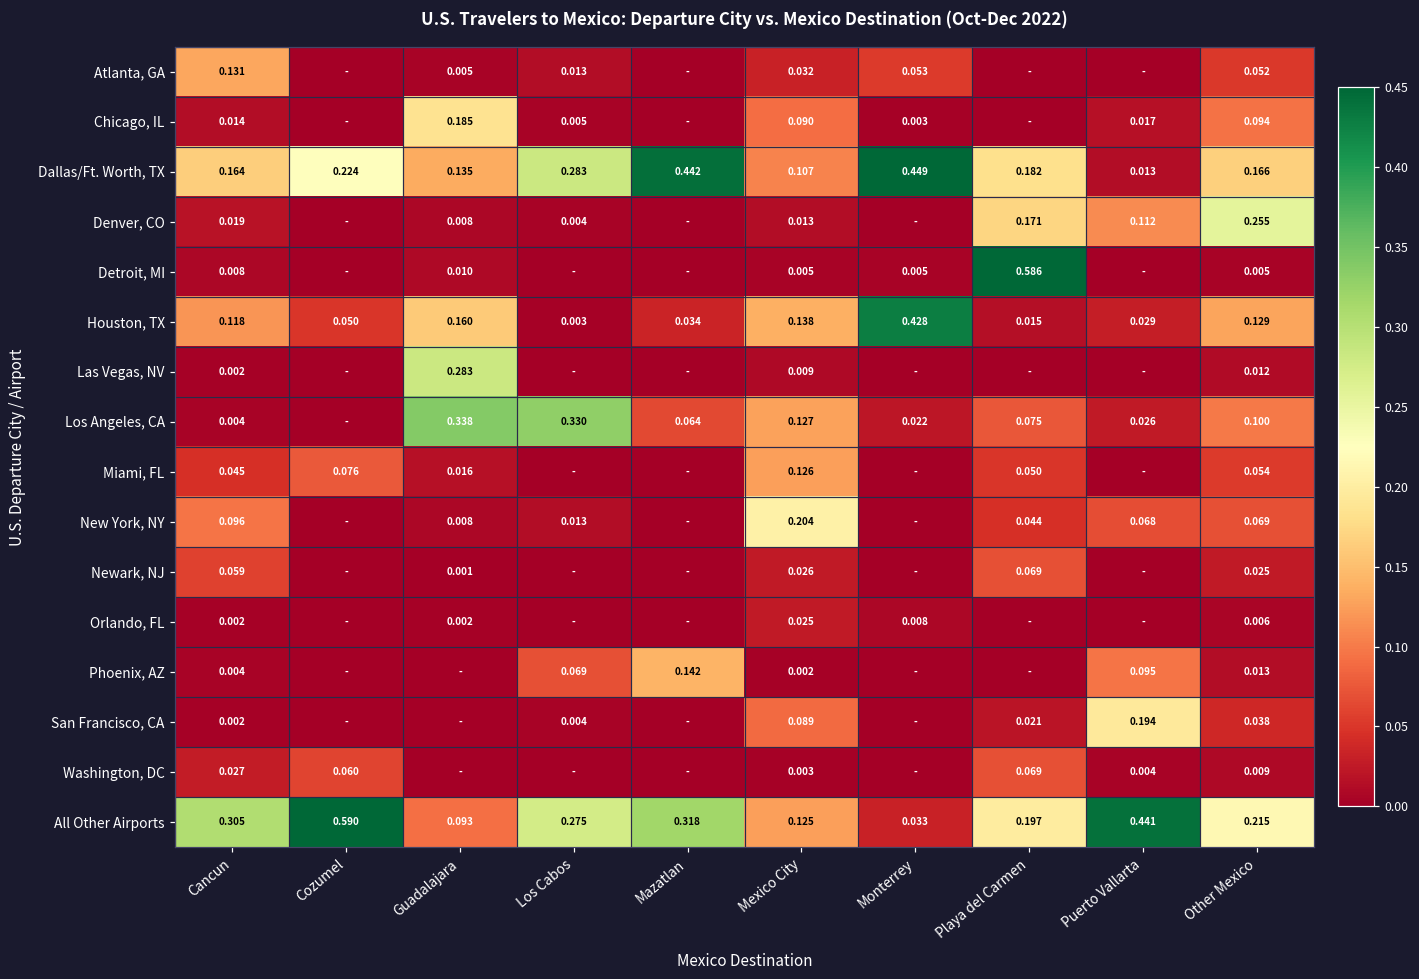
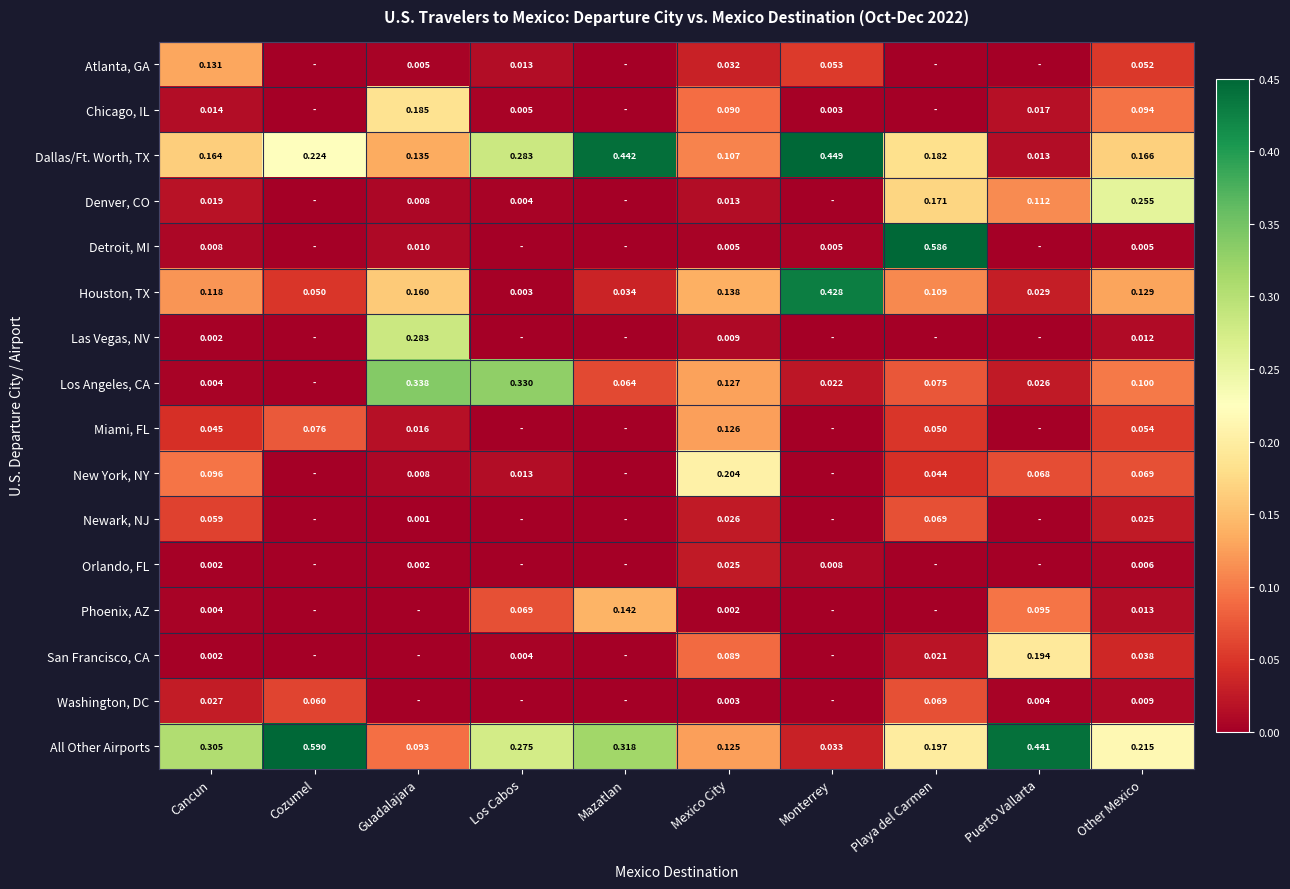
  {
    "Atlanta, GA": {
      "Cancun": 0.131,
      "Guadalajara": 0.005,
      "Los Cabos": 0.013,
      "Mexico City": 0.032,
      "Monterrey": 0.053,
      "Other Mexico": 0.052
    },
    "Chicago, IL": {
      "Cancun": 0.014,
      "Guadalajara": 0.185,
      "Los Cabos": 0.005,
      "Mexico City": 0.090,
      "Monterrey": 0.003,
      "Puerto Vallarta": 0.017,
      "Other Mexico": 0.094
    },
    "Dallas/Ft. Worth, TX": {
      "Cancun": 0.164,
      "Cozumel": 0.224,
      "Guadalajara": 0.135,
      "Los Cabos": 0.283,
      "Mazatlan": 0.442,
      "Mexico City": 0.107,
      "Monterrey": 0.449,
      "Playa del Carmen": 0.182,
      "Puerto Vallarta": 0.013,
      "Other Mexico": 0.166
    },
    "Denver, CO": {
      "Cancun": 0.019,
      "Guadalajara": 0.008,
      "Los Cabos": 0.004,
      "Mexico City": 0.013,
      "Playa del Carmen": 0.171,
      "Puerto Vallarta": 0.112,
      "Other Mexico": 0.255
    },
    "Detroit, MI": {
      "Cancun": 0.008,
      "Guadalajara": 0.010,
      "Mexico City": 0.005,
      "Monterrey": 0.005,
      "Playa del Carmen": 0.586,
      "Other Mexico": 0.005
    },
    "Houston, TX": {
      "Cancun": 0.118,
      "Cozumel": 0.050,
      "Guadalajara": 0.160,
      "Los Cabos": 0.003,
      "Mazatlan": 0.034,
      "Mexico City": 0.138,
      "Monterrey": 0.428,
-     "Playa del Carmen": 0.015,
+     "Playa del Carmen": 0.109,
      "Puerto Vallarta": 0.029,
      "Other Mexico": 0.129
    },
    "Las Vegas, NV": {
      "Cancun": 0.002,
      "Guadalajara": 0.283,
      "Mexico City": 0.009,
      "Other Mexico": 0.012
    },
    "Los Angeles, CA": {
      "Cancun": 0.004,
      "Guadalajara": 0.338,
      "Los Cabos": 0.330,
      "Mazatlan": 0.064,
      "Mexico City": 0.127,
      "Monterrey": 0.022,
      "Playa del Carmen": 0.075,
      "Puerto Vallarta": 0.026,
      "Other Mexico": 0.100
    },
    "Miami, FL": {
      "Cancun": 0.045,
      "Cozumel": 0.076,
      "Guadalajara": 0.016,
      "Mexico City": 0.126,
      "Playa del Carmen": 0.050,
      "Other Mexico": 0.054
    },
    "New York, NY": {
      "Cancun": 0.096,
      "Guadalajara": 0.008,
      "Los Cabos": 0.013,
      "Mexico City": 0.204,
      "Playa del Carmen": 0.044,
      "Puerto Vallarta": 0.068,
      "Other Mexico": 0.069
    },
    "Newark, NJ": {
      "Cancun": 0.059,
      "Guadalajara": 0.001,
      "Mexico City": 0.026,
      "Playa del Carmen": 0.069,
      "Other Mexico": 0.025
    },
    "Orlando, FL": {
      "Cancun": 0.002,
      "Guadalajara": 0.002,
      "Mexico City": 0.025,
      "Monterrey": 0.008,
      "Other Mexico": 0.006
    },
    "Phoenix, AZ": {
      "Cancun": 0.004,
      "Los Cabos": 0.069,
      "Mazatlan": 0.142,
      "Mexico City": 0.002,
      "Puerto Vallarta": 0.095,
      "Other Mexico": 0.013
    },
    "San Francisco, CA": {
      "Cancun": 0.002,
      "Los Cabos": 0.004,
      "Mexico City": 0.089,
      "Playa del Carmen": 0.021,
      "Puerto Vallarta": 0.194,
      "Other Mexico": 0.038
    },
    "Washington, DC": {
      "Cancun": 0.027,
      "Cozumel": 0.060,
      "Mexico City": 0.003,
      "Playa del Carmen": 0.069,
      "Puerto Vallarta": 0.004,
      "Other Mexico": 0.009
    },
    "All Other Airports": {
      "Cancun": 0.305,
      "Cozumel": 0.590,
      "Guadalajara": 0.093,
      "Los Cabos": 0.275,
      "Mazatlan": 0.318,
      "Mexico City": 0.125,
      "Monterrey": 0.033,
      "Playa del Carmen": 0.197,
      "Puerto Vallarta": 0.441,
      "Other Mexico": 0.215
    }
  }
